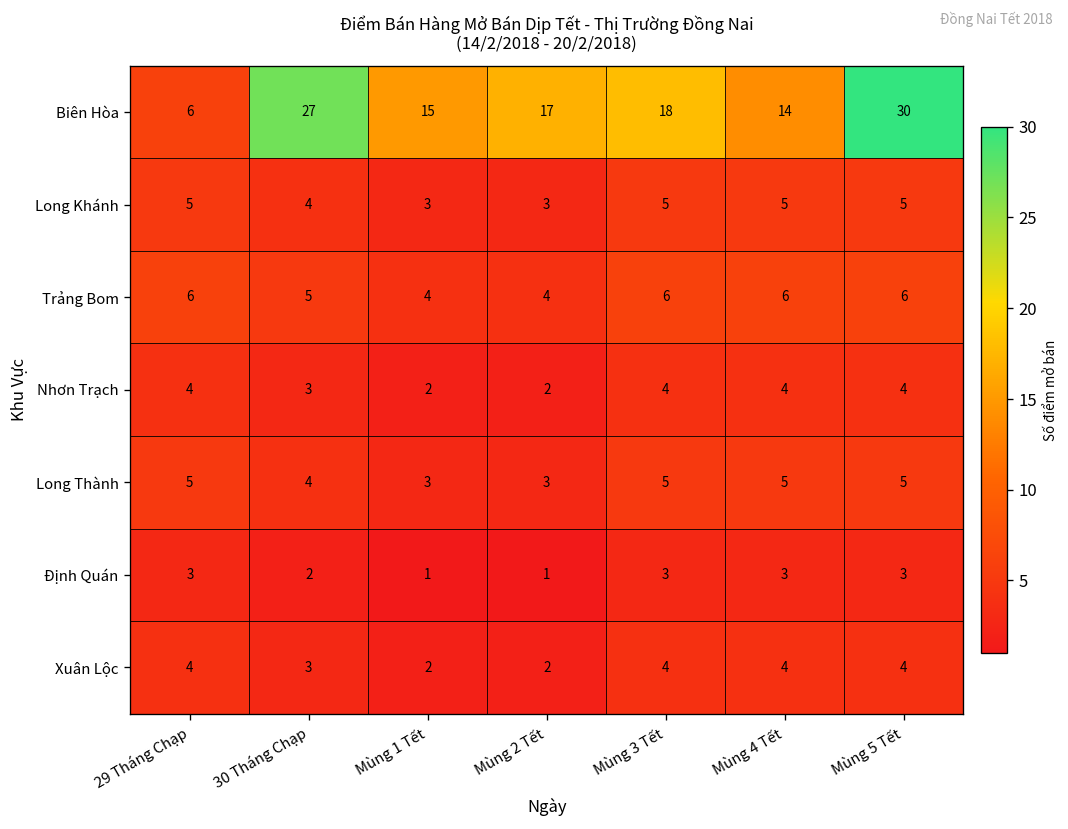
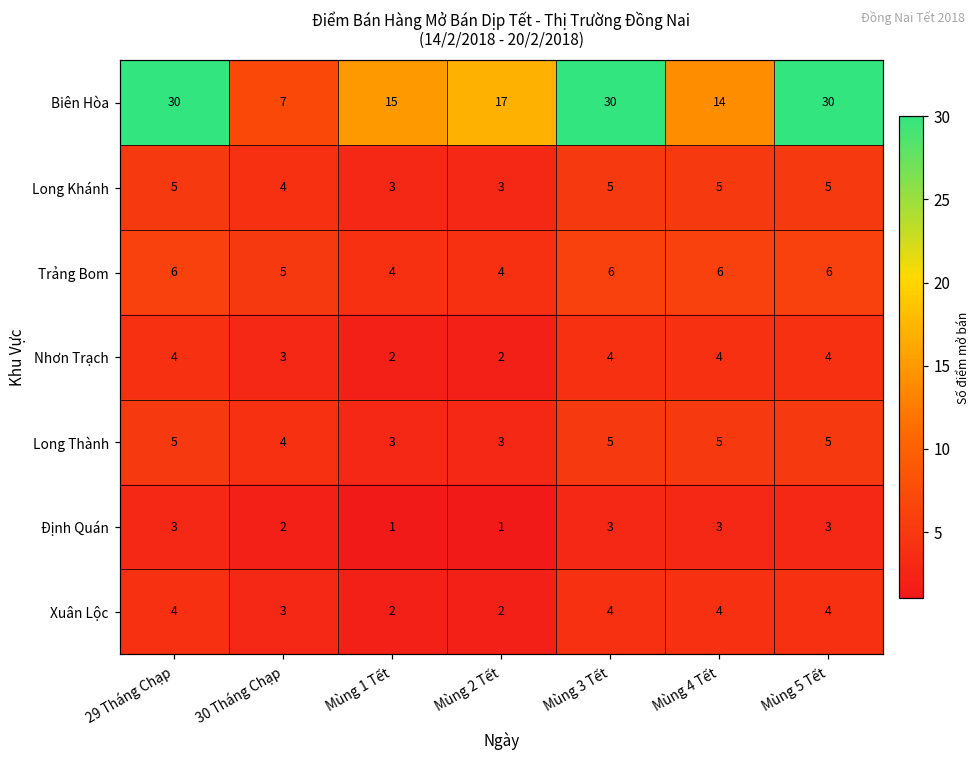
  {
    "Biên Hòa": {
-     "29 Tháng Chạp": 6,
-     "30 Tháng Chạp": 27,
+     "29 Tháng Chạp": 30,
+     "30 Tháng Chạp": 7,
      "Mùng 1 Tết": 15,
      "Mùng 2 Tết": 17,
-     "Mùng 3 Tết": 18,
+     "Mùng 3 Tết": 30,
      "Mùng 4 Tết": 14,
      "Mùng 5 Tết": 30
    },
    "Long Khánh": {
      "29 Tháng Chạp": 5,
      "30 Tháng Chạp": 4,
      "Mùng 1 Tết": 3,
      "Mùng 2 Tết": 3,
      "Mùng 3 Tết": 5,
      "Mùng 4 Tết": 5,
      "Mùng 5 Tết": 5
    },
    "Trảng Bom": {
      "29 Tháng Chạp": 6,
      "30 Tháng Chạp": 5,
      "Mùng 1 Tết": 4,
      "Mùng 2 Tết": 4,
      "Mùng 3 Tết": 6,
      "Mùng 4 Tết": 6,
      "Mùng 5 Tết": 6
    },
    "Nhơn Trạch": {
      "29 Tháng Chạp": 4,
      "30 Tháng Chạp": 3,
      "Mùng 1 Tết": 2,
      "Mùng 2 Tết": 2,
      "Mùng 3 Tết": 4,
      "Mùng 4 Tết": 4,
      "Mùng 5 Tết": 4
    },
    "Long Thành": {
      "29 Tháng Chạp": 5,
      "30 Tháng Chạp": 4,
      "Mùng 1 Tết": 3,
      "Mùng 2 Tết": 3,
      "Mùng 3 Tết": 5,
      "Mùng 4 Tết": 5,
      "Mùng 5 Tết": 5
    },
    "Định Quán": {
      "29 Tháng Chạp": 3,
      "30 Tháng Chạp": 2,
      "Mùng 1 Tết": 1,
      "Mùng 2 Tết": 1,
      "Mùng 3 Tết": 3,
      "Mùng 4 Tết": 3,
      "Mùng 5 Tết": 3
    },
    "Xuân Lộc": {
      "29 Tháng Chạp": 4,
      "30 Tháng Chạp": 3,
      "Mùng 1 Tết": 2,
      "Mùng 2 Tết": 2,
      "Mùng 3 Tết": 4,
      "Mùng 4 Tết": 4,
      "Mùng 5 Tết": 4
    }
  }
